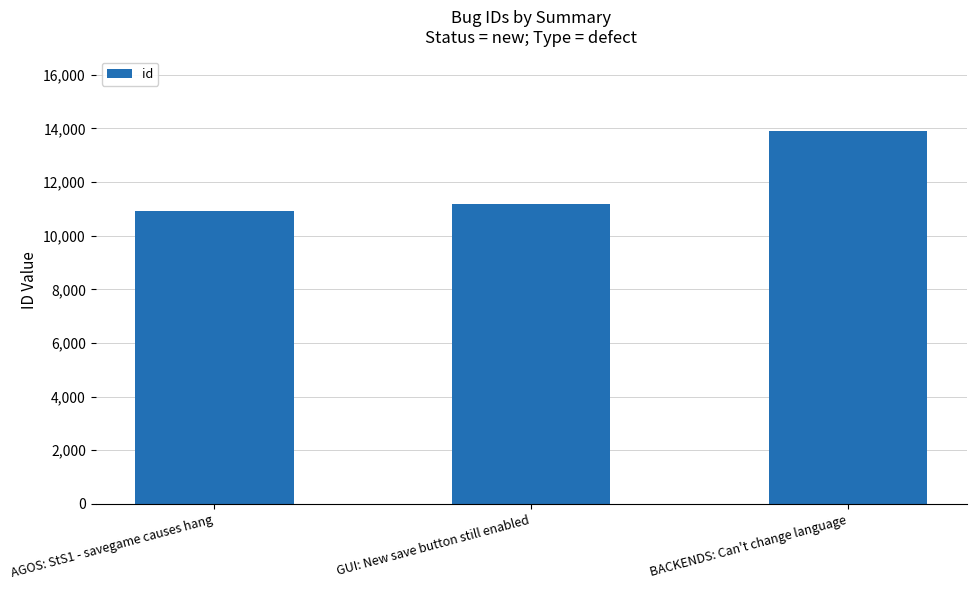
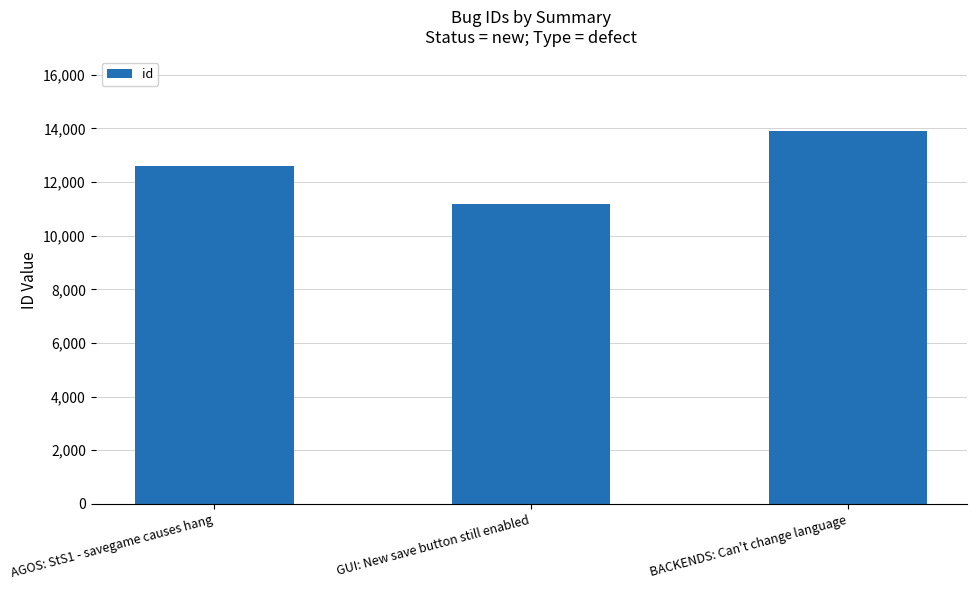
  {
-   "AGOS: StS1 - savegame causes hang": "10,900",
+   "AGOS: StS1 - savegame causes hang": "12,600",
    "GUI: New save button still enabled": "11,200",
    "BACKENDS: Can't change language": "13,900"
  }
